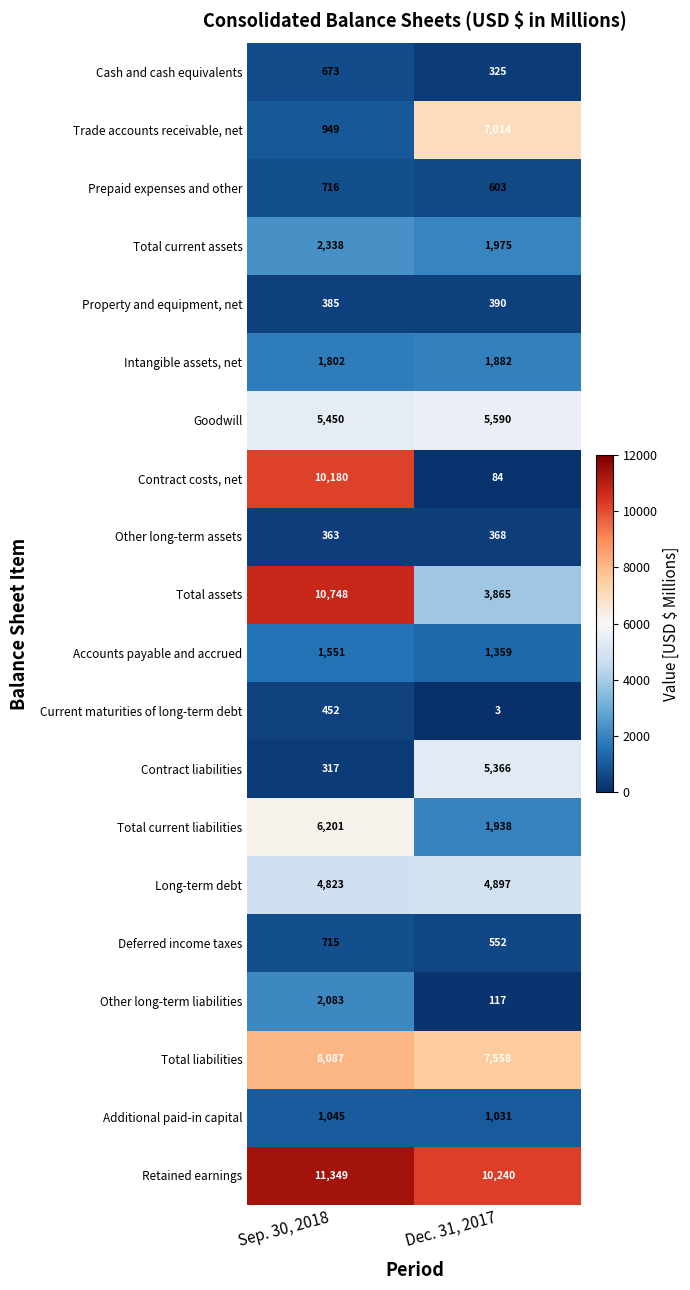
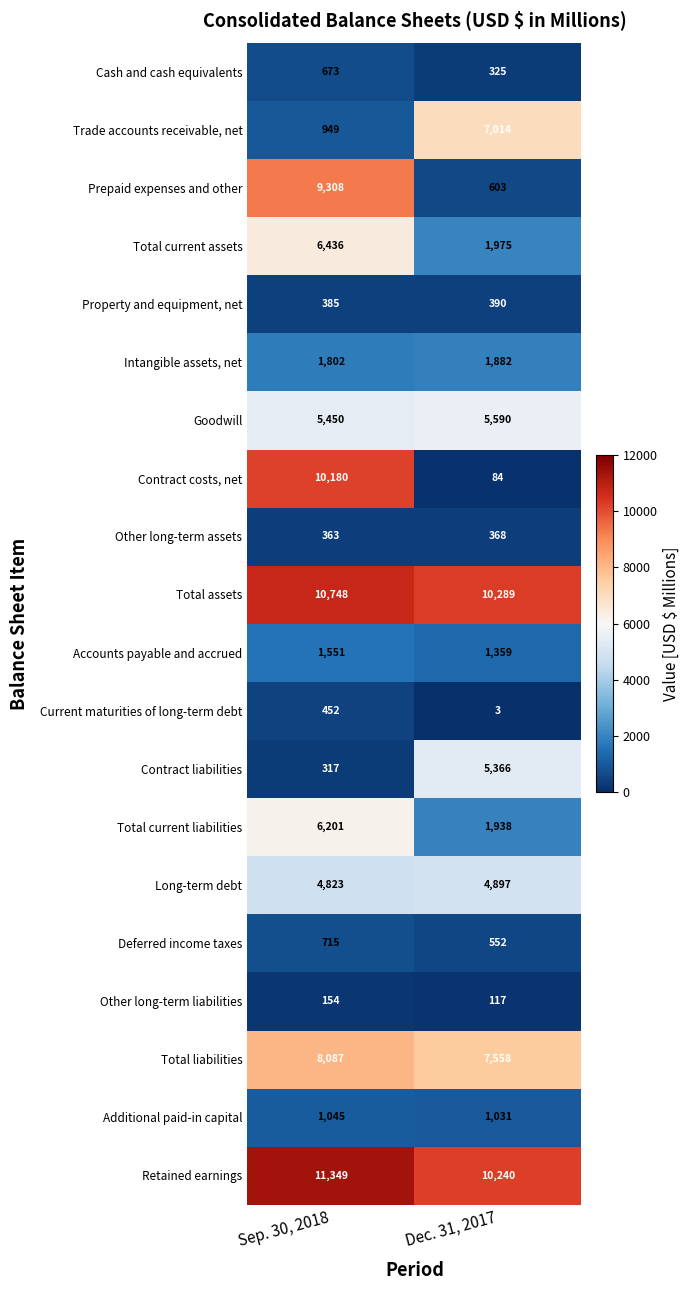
  {
    "Cash and cash equivalents": {
      "Sep. 30, 2018": "673",
      "Dec. 31, 2017": "325"
    },
    "Trade accounts receivable, net": {
      "Sep. 30, 2018": "949",
      "Dec. 31, 2017": "7,014"
    },
    "Prepaid expenses and other": {
-     "Sep. 30, 2018": "716",
+     "Sep. 30, 2018": "9,308",
      "Dec. 31, 2017": "603"
    },
    "Total current assets": {
-     "Sep. 30, 2018": "2,338",
+     "Sep. 30, 2018": "6,436",
      "Dec. 31, 2017": "1,975"
    },
    "Property and equipment, net": {
      "Sep. 30, 2018": "385",
      "Dec. 31, 2017": "390"
    },
    "Intangible assets, net": {
      "Sep. 30, 2018": "1,802",
      "Dec. 31, 2017": "1,882"
    },
    "Goodwill": {
      "Sep. 30, 2018": "5,450",
      "Dec. 31, 2017": "5,590"
    },
    "Contract costs, net": {
      "Sep. 30, 2018": "10,180",
      "Dec. 31, 2017": "84"
    },
    "Other long-term assets": {
      "Sep. 30, 2018": "363",
      "Dec. 31, 2017": "368"
    },
    "Total assets": {
      "Sep. 30, 2018": "10,748",
-     "Dec. 31, 2017": "3,865"
+     "Dec. 31, 2017": "10,289"
    },
    "Accounts payable and accrued": {
      "Sep. 30, 2018": "1,551",
      "Dec. 31, 2017": "1,359"
    },
    "Current maturities of long-term debt": {
      "Sep. 30, 2018": "452",
      "Dec. 31, 2017": "3"
    },
    "Contract liabilities": {
      "Sep. 30, 2018": "317",
      "Dec. 31, 2017": "5,366"
    },
    "Total current liabilities": {
      "Sep. 30, 2018": "6,201",
      "Dec. 31, 2017": "1,938"
    },
    "Long-term debt": {
      "Sep. 30, 2018": "4,823",
      "Dec. 31, 2017": "4,897"
    },
    "Deferred income taxes": {
      "Sep. 30, 2018": "715",
      "Dec. 31, 2017": "552"
    },
    "Other long-term liabilities": {
-     "Sep. 30, 2018": "2,083",
+     "Sep. 30, 2018": "154",
      "Dec. 31, 2017": "117"
    },
    "Total liabilities": {
      "Sep. 30, 2018": "8,087",
      "Dec. 31, 2017": "7,558"
    },
    "Additional paid-in capital": {
      "Sep. 30, 2018": "1,045",
      "Dec. 31, 2017": "1,031"
    },
    "Retained earnings": {
      "Sep. 30, 2018": "11,349",
      "Dec. 31, 2017": "10,240"
    }
  }
